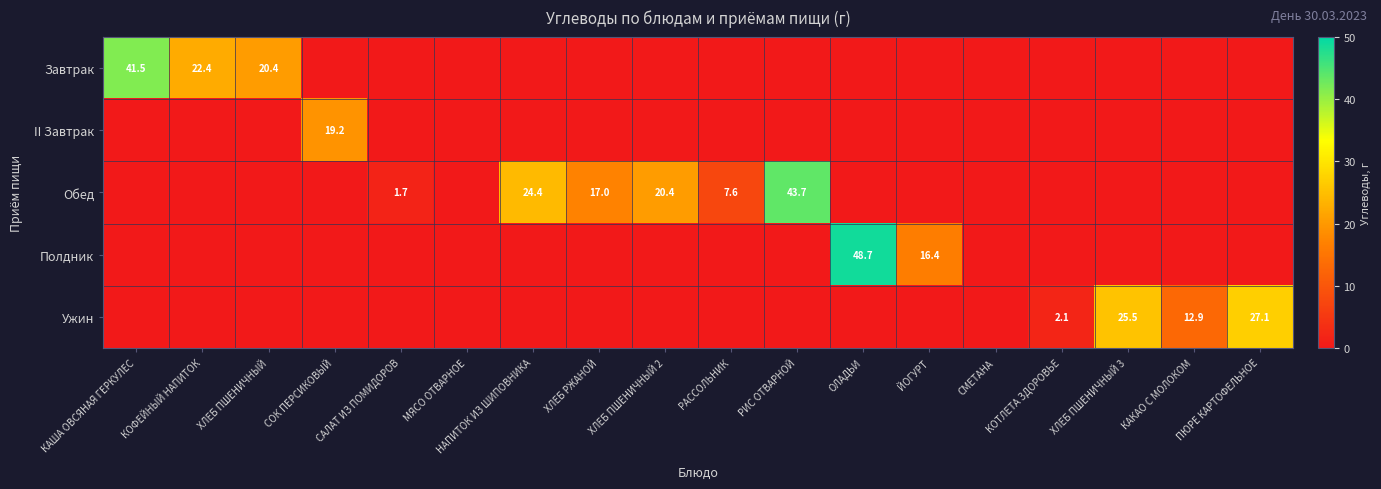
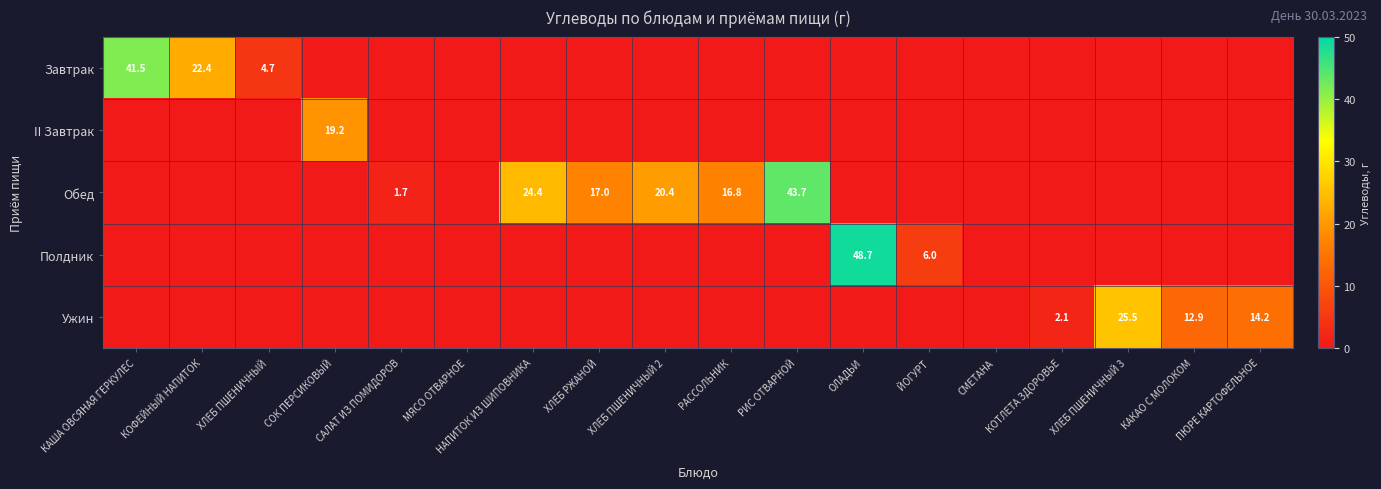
  {
    "Завтрак": {
      "КАША ОВСЯНАЯ ГЕРКУЛЕС": 41.5,
      "КОФЕЙНЫЙ НАПИТОК": 22.4,
-     "ХЛЕБ ПШЕНИЧНЫЙ": 20.4
+     "ХЛЕБ ПШЕНИЧНЫЙ": 4.7
    },
    "II Завтрак": {
      "СОК ПЕРСИКОВЫЙ": 19.2
    },
    "Обед": {
      "САЛАТ ИЗ ПОМИДОРОВ": 1.7,
      "НАПИТОК ИЗ ШИПОВНИКА": 24.4,
      "ХЛЕБ РЖАНОЙ": 17.0,
      "ХЛЕБ ПШЕНИЧНЫЙ 2": 20.4,
-     "РАССОЛЬНИК": 7.6,
+     "РАССОЛЬНИК": 16.8,
      "РИС ОТВАРНОЙ": 43.7
    },
    "Полдник": {
      "ОЛАДЬИ": 48.7,
-     "ЙОГУРТ": 16.4
+     "ЙОГУРТ": 6.0
    },
    "Ужин": {
      "КОТЛЕТА ЗДОРОВЬЕ": 2.1,
      "ХЛЕБ ПШЕНИЧНЫЙ 3": 25.5,
      "КАКАО С МОЛОКОМ": 12.9,
-     "ПЮРЕ КАРТОФЕЛЬНОЕ": 27.1
+     "ПЮРЕ КАРТОФЕЛЬНОЕ": 14.2
    }
  }
